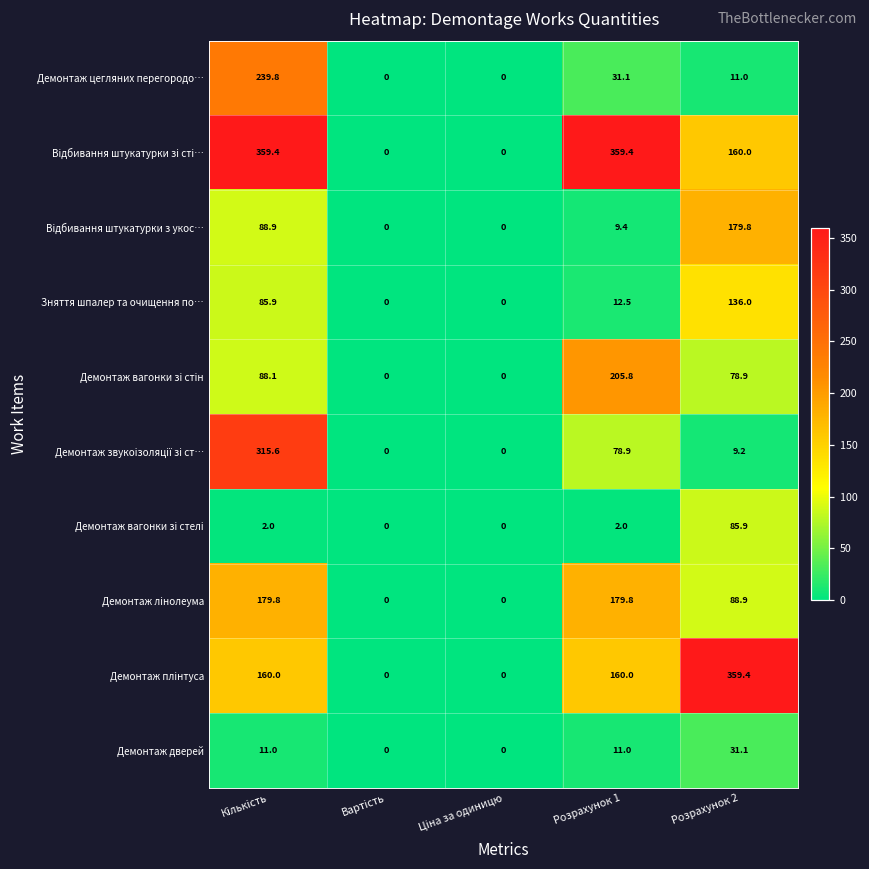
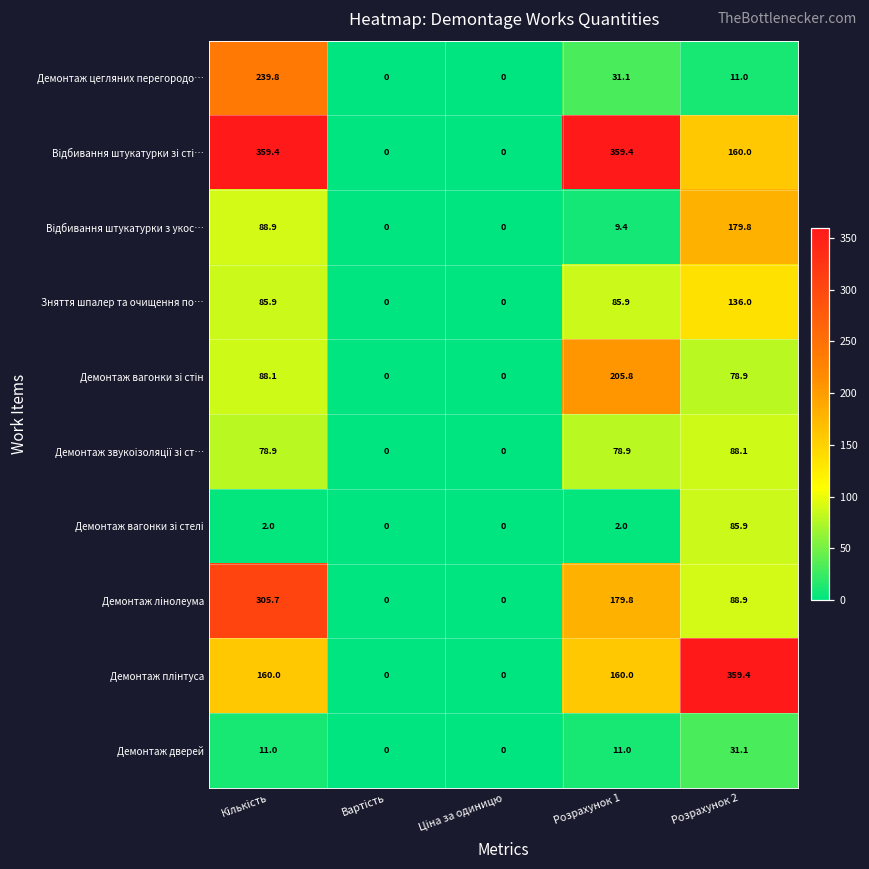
  {
    "Демонтаж цегляних перегородо…": {
      "Кількість": 239.8,
      "Вартість": 0,
      "Ціна за одиницю": 0,
      "Розрахунок 1": 31.1,
      "Розрахунок 2": 11.0
    },
    "Відбивання штукатурки зі сті…": {
      "Кількість": 359.4,
      "Вартість": 0,
      "Ціна за одиницю": 0,
      "Розрахунок 1": 359.4,
      "Розрахунок 2": 160.0
    },
    "Відбивання штукатурки з укос…": {
      "Кількість": 88.9,
      "Вартість": 0,
      "Ціна за одиницю": 0,
      "Розрахунок 1": 9.4,
      "Розрахунок 2": 179.8
    },
    "Зняття шпалер та очищення по…": {
      "Кількість": 85.9,
      "Вартість": 0,
      "Ціна за одиницю": 0,
-     "Розрахунок 1": 12.5,
+     "Розрахунок 1": 85.9,
      "Розрахунок 2": 136.0
    },
    "Демонтаж вагонки зі стін": {
      "Кількість": 88.1,
      "Вартість": 0,
      "Ціна за одиницю": 0,
      "Розрахунок 1": 205.8,
      "Розрахунок 2": 78.9
    },
    "Демонтаж звукоізоляції зі ст…": {
-     "Кількість": 315.6,
+     "Кількість": 78.9,
      "Вартість": 0,
      "Ціна за одиницю": 0,
      "Розрахунок 1": 78.9,
-     "Розрахунок 2": 9.2
+     "Розрахунок 2": 88.1
    },
    "Демонтаж вагонки зі стелі": {
      "Кількість": 2.0,
      "Вартість": 0,
      "Ціна за одиницю": 0,
      "Розрахунок 1": 2.0,
      "Розрахунок 2": 85.9
    },
    "Демонтаж лінолеума": {
-     "Кількість": 179.8,
+     "Кількість": 305.7,
      "Вартість": 0,
      "Ціна за одиницю": 0,
      "Розрахунок 1": 179.8,
      "Розрахунок 2": 88.9
    },
    "Демонтаж плінтуса": {
      "Кількість": 160.0,
      "Вартість": 0,
      "Ціна за одиницю": 0,
      "Розрахунок 1": 160.0,
      "Розрахунок 2": 359.4
    },
    "Демонтаж дверей": {
      "Кількість": 11.0,
      "Вартість": 0,
      "Ціна за одиницю": 0,
      "Розрахунок 1": 11.0,
      "Розрахунок 2": 31.1
    }
  }
